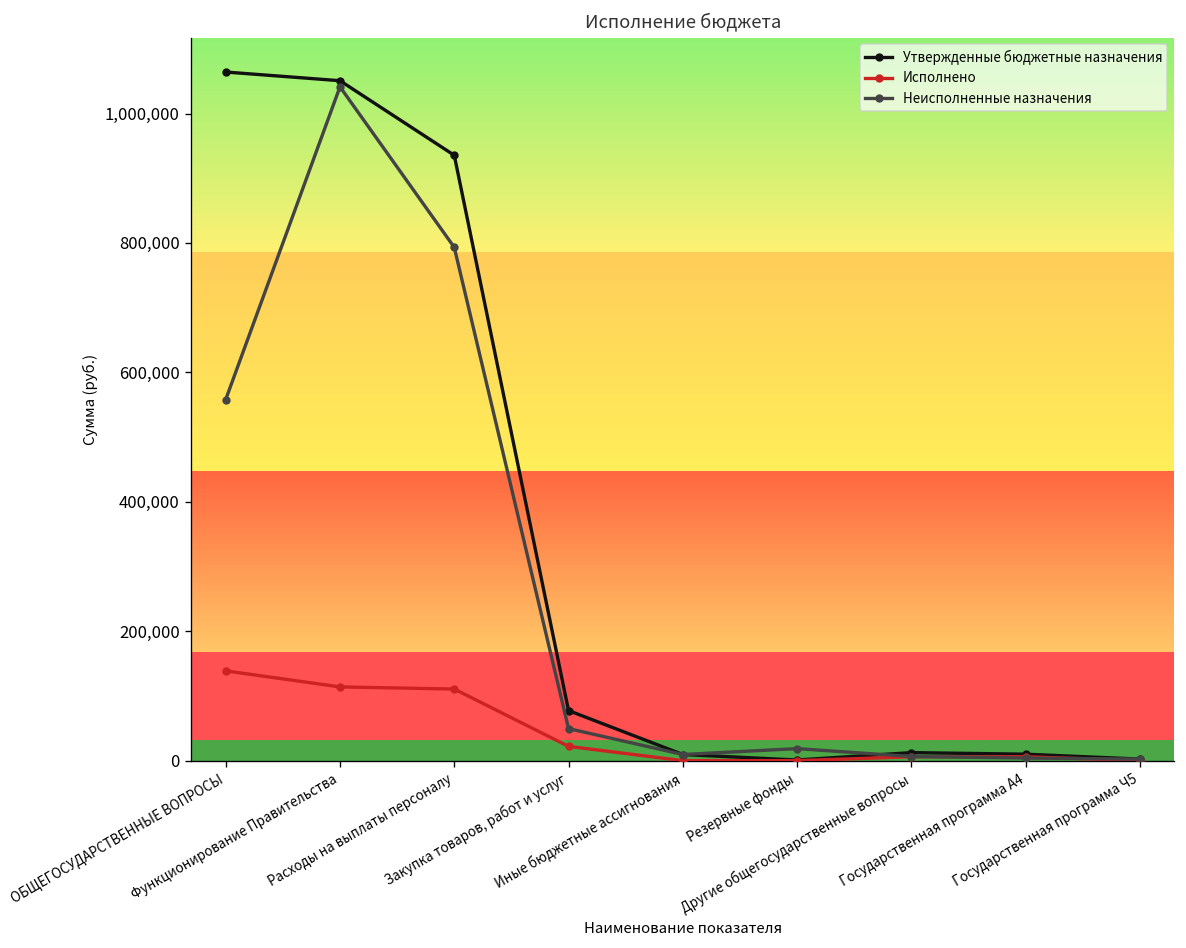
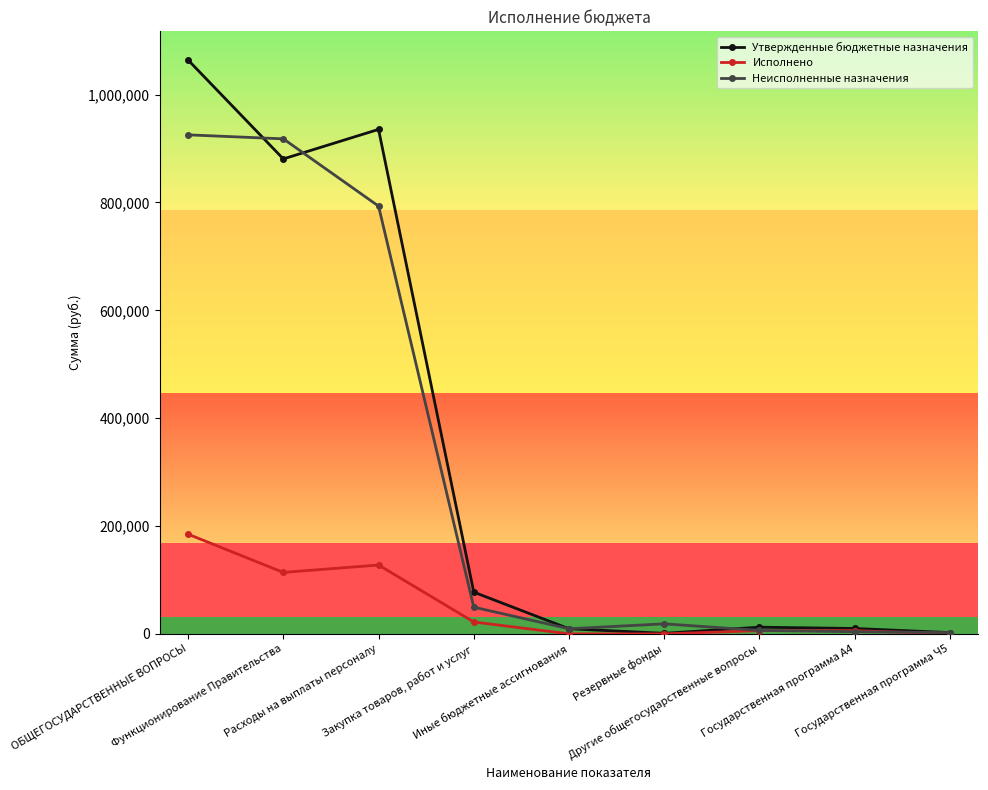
  {
    "Утвержденные бюджетные назначения": {
      "ОБЩЕГОСУДАРСТВЕННЫЕ ВОПРОСЫ": "1,060,000",
-     "Функционирование Правительства": "1,050,000",
+     "Функционирование Правительства": "880,000",
      "Расходы на выплаты персоналу": "940,000",
      "Закупка товаров, работ и услуг": "80,000",
      "Другие общегосударственные вопросы": "10,000"
    },
    "Исполнено": {
-     "ОБЩЕГОСУДАРСТВЕННЫЕ ВОПРОСЫ": "140,000",
+     "ОБЩЕГОСУДАРСТВЕННЫЕ ВОПРОСЫ": "180,000",
      "Функционирование Правительства": "110,000",
-     "Расходы на выплаты персоналу": "110,000",
+     "Расходы на выплаты персоналу": "130,000",
      "Закупка товаров, работ и услуг": "20,000",
      "Иные бюджетные ассигнования": "0"
    },
    "Неисполненные назначения": {
-     "ОБЩЕГОСУДАРСТВЕННЫЕ ВОПРОСЫ": "560,000",
-     "Функционирование Правительства": "1,040,000",
+     "ОБЩЕГОСУДАРСТВЕННЫЕ ВОПРОСЫ": "930,000",
+     "Функционирование Правительства": "920,000",
      "Расходы на выплаты персоналу": "790,000",
      "Закупка товаров, работ и услуг": "50,000",
      "Резервные фонды": "20,000"
    }
  }
